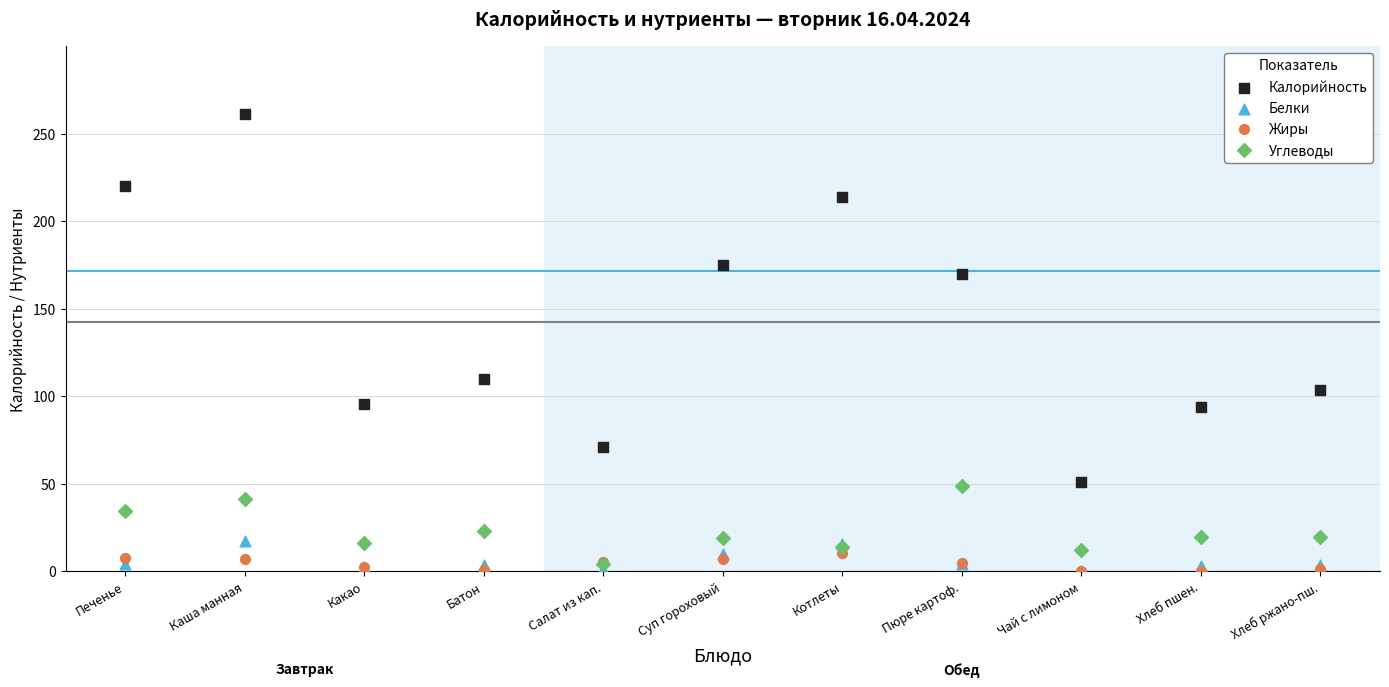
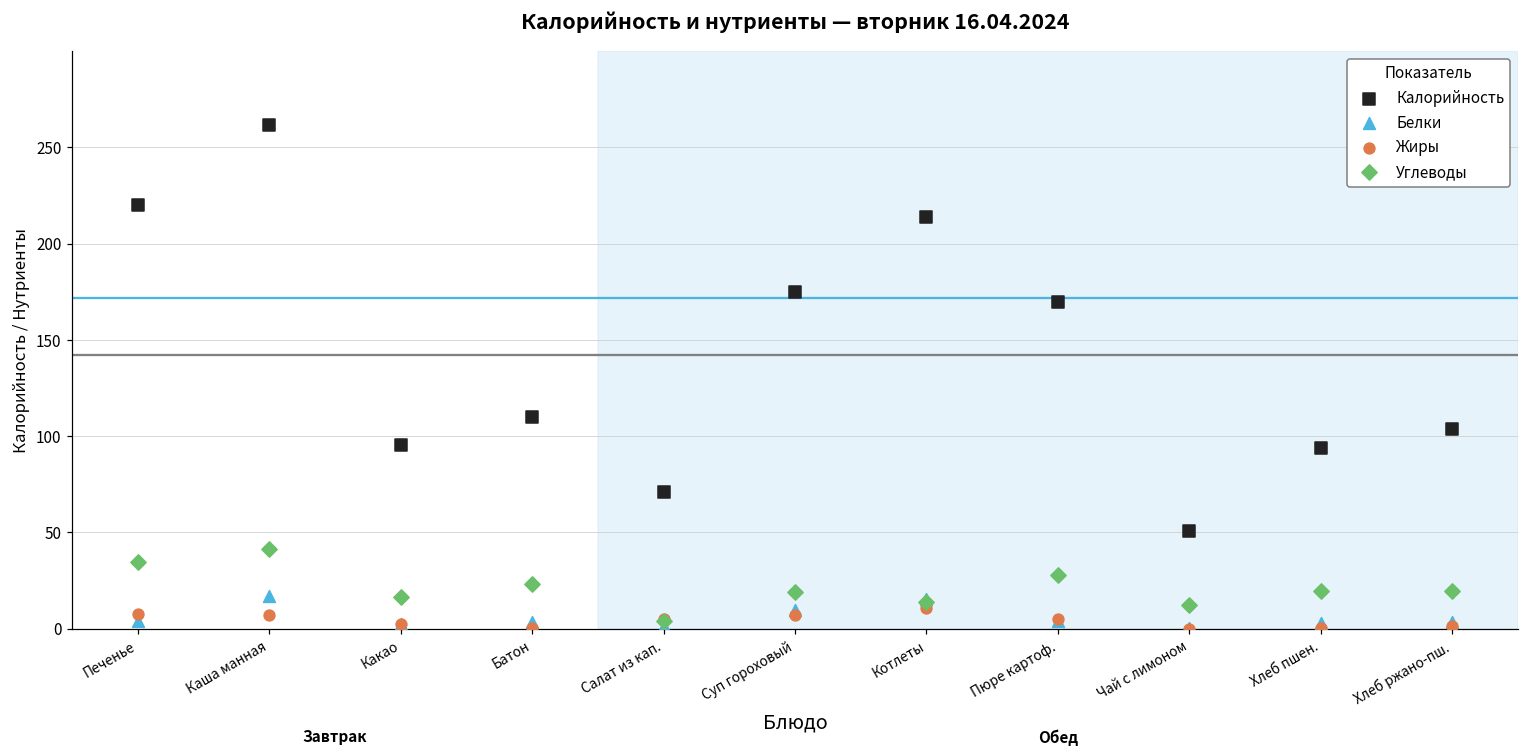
  {
    "Калорийность": {
      "Печенье": 220,
      "Каша манная": 261,
      "Какао": 96,
      "Батон": 110,
      "Салат из кап.": 71,
      "Суп гороховый": 175,
      "Котлеты": 214,
      "Пюре картоф.": 170,
      "Чай с лимоном": 51,
      "Хлеб пшен.": 94,
      "Хлеб ржано-пш.": 104
    },
    "Белки": {
      "Печенье": 4,
      "Каша манная": 17,
      "Батон": 4,
      "Салат из кап.": 2,
      "Суп гороховый": 10,
      "Котлеты": 15,
      "Хлеб пшен.": 3,
      "Хлеб ржано-пш.": 3
    },
    "Углеводы": {
-     "Пюре картоф.": 49
+     "Пюре картоф.": 28
    }
  }
